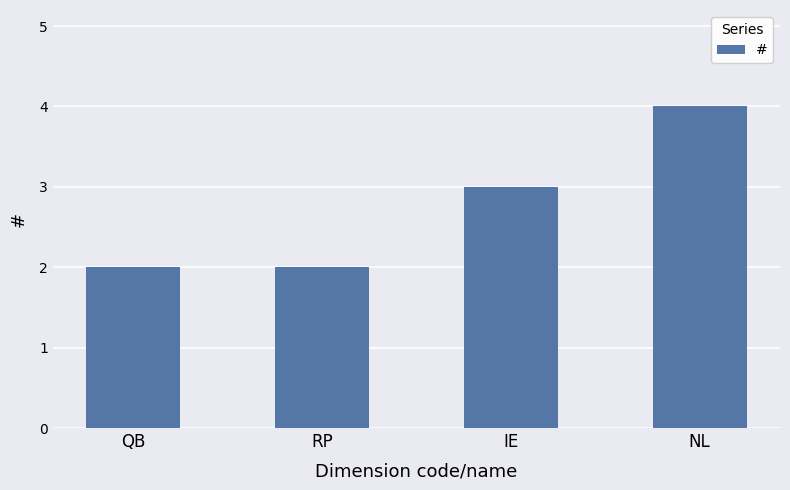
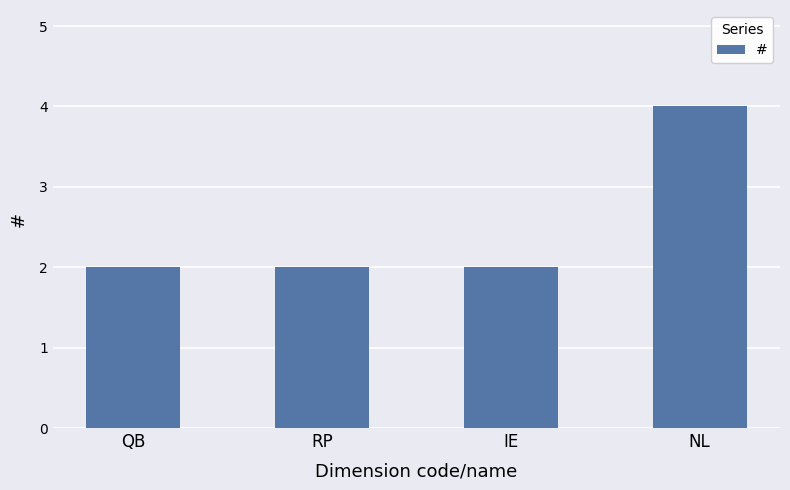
  {
    "QB": 2,
    "RP": 2,
-   "IE": 3,
+   "IE": 2,
    "NL": 4
  }
